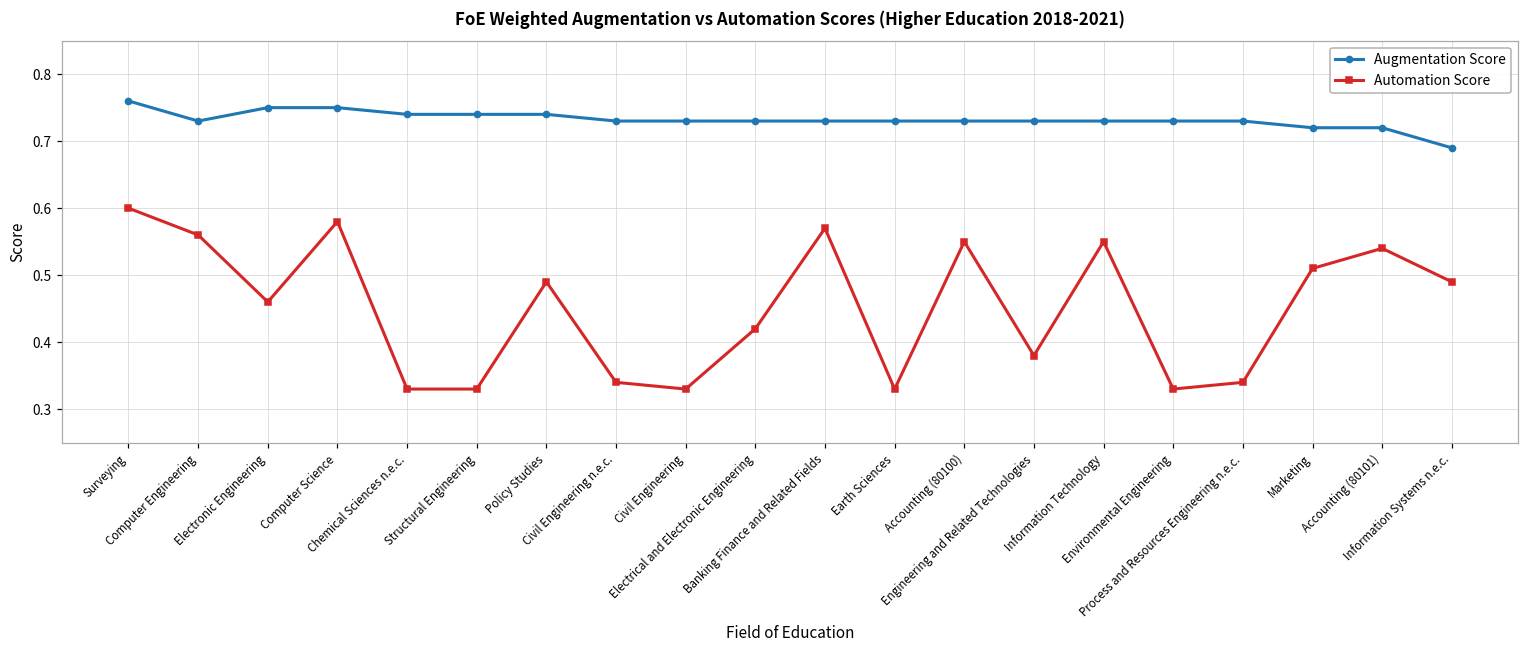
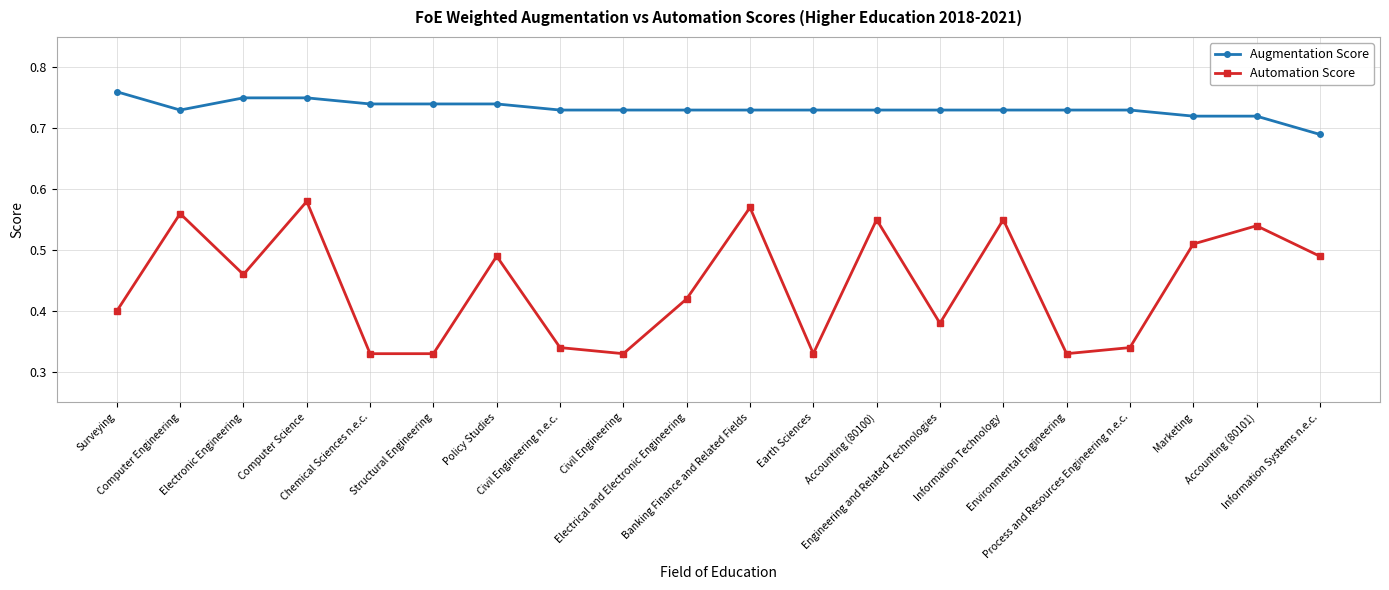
  {
    "Augmentation Score": {
      "Surveying": 0.76,
      "Computer Engineering": 0.73,
      "Electronic Engineering": 0.75,
      "Computer Science": 0.75,
      "Chemical Sciences n.e.c.": 0.74,
      "Structural Engineering": 0.74,
      "Policy Studies": 0.74,
      "Civil Engineering n.e.c.": 0.73,
      "Civil Engineering": 0.73,
      "Electrical and Electronic Engineering": 0.73,
      "Banking Finance and Related Fields": 0.73,
      "Earth Sciences": 0.73,
      "Accounting (80100)": 0.73,
      "Engineering and Related Technologies": 0.73,
      "Information Technology": 0.73,
      "Environmental Engineering": 0.73,
      "Process and Resources Engineering n.e.c.": 0.73,
      "Marketing": 0.72,
      "Accounting (80101)": 0.72,
      "Information Systems n.e.c.": 0.69
    },
    "Automation Score": {
-     "Surveying": 0.6,
+     "Surveying": 0.4,
      "Computer Engineering": 0.56,
      "Electronic Engineering": 0.46,
      "Computer Science": 0.58,
      "Chemical Sciences n.e.c.": 0.33,
      "Structural Engineering": 0.33,
      "Policy Studies": 0.49,
      "Civil Engineering n.e.c.": 0.34,
      "Civil Engineering": 0.33,
      "Electrical and Electronic Engineering": 0.42,
      "Banking Finance and Related Fields": 0.57,
      "Earth Sciences": 0.33,
      "Accounting (80100)": 0.55,
      "Engineering and Related Technologies": 0.38,
      "Information Technology": 0.55,
      "Environmental Engineering": 0.33,
      "Process and Resources Engineering n.e.c.": 0.34,
      "Marketing": 0.51,
      "Accounting (80101)": 0.54,
      "Information Systems n.e.c.": 0.49
    }
  }
